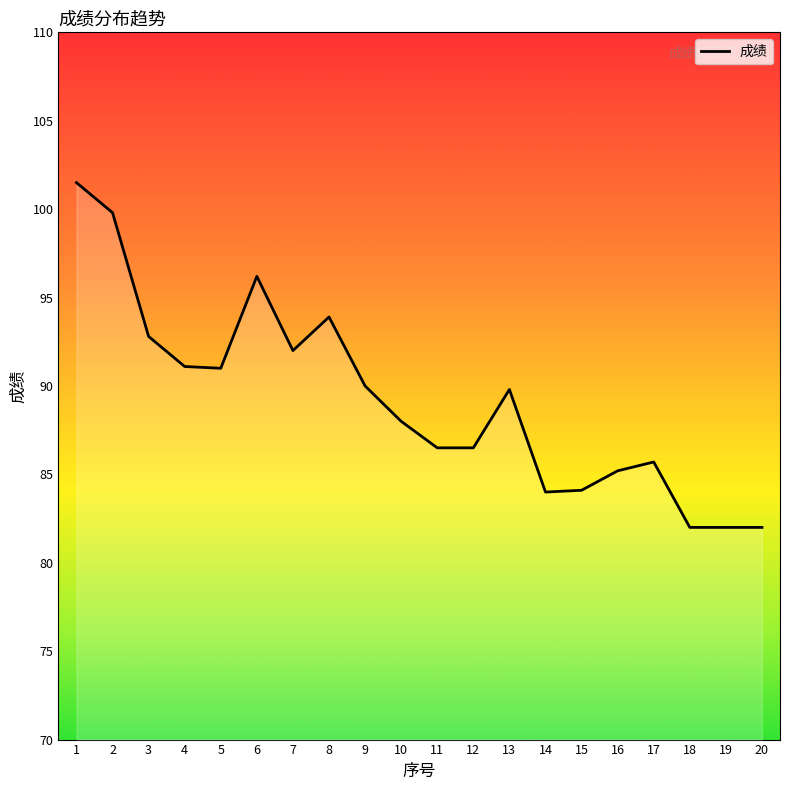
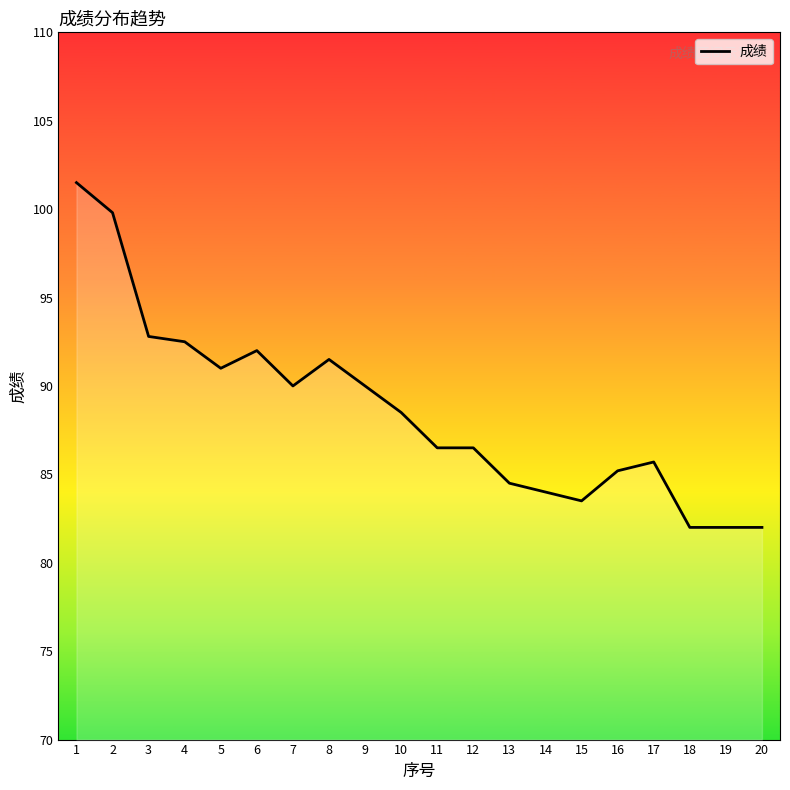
  {
    "1": 101.5,
    "2": 99.8,
    "3": 92.8,
-   "4": 91.1,
+   "4": 92.5,
    "5": 91.0,
-   "6": 96.2,
-   "7": 92,
-   "8": 93.9,
+   "6": 92.0,
+   "7": 90,
+   "8": 91.5,
    "9": 90.0,
-   "10": 88.0,
+   "10": 88.5,
    "11": 86.5,
    "12": 86.5,
-   "13": 89.8,
+   "13": 84.5,
    "14": 84.0,
-   "15": 84.1,
+   "15": 83.5,
    "16": 85.2,
    "17": 85.7,
    "18": 82.0,
    "19": 82.0,
    "20": 82.0
  }
